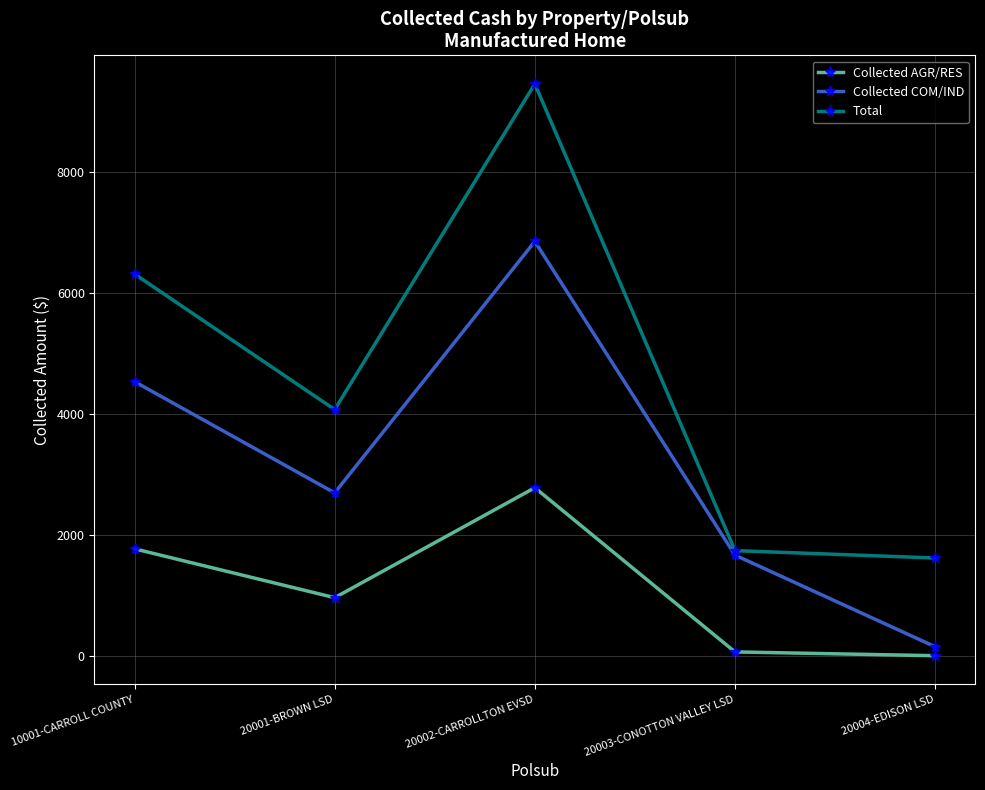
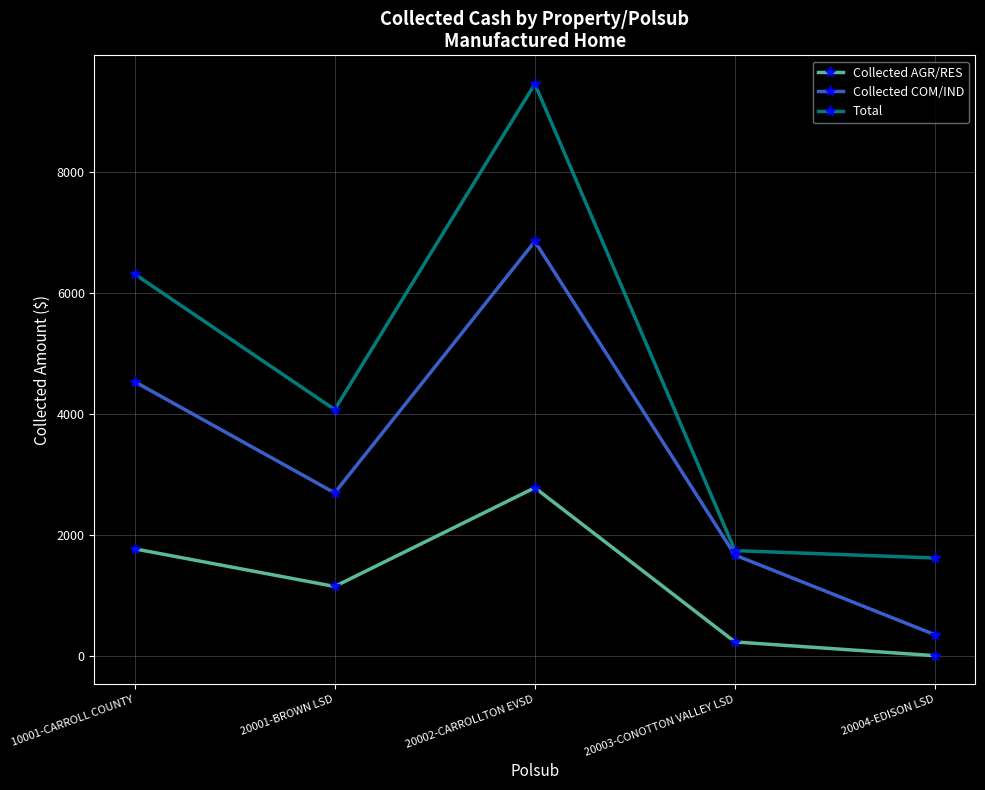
  {
    "Collected AGR/RES": {
      "10001-CARROLL COUNTY": 1800,
-     "20001-BROWN LSD": 1000,
+     "20001-BROWN LSD": 1200,
      "20002-CARROLLTON EVSD": 2800,
-     "20003-CONOTTON VALLEY LSD": 100,
+     "20003-CONOTTON VALLEY LSD": 200,
      "20004-EDISON LSD": 0
    },
    "Collected COM/IND": {
      "10001-CARROLL COUNTY": 4500,
      "20001-BROWN LSD": 2700,
      "20002-CARROLLTON EVSD": 6900,
      "20003-CONOTTON VALLEY LSD": 1700,
-     "20004-EDISON LSD": 200
+     "20004-EDISON LSD": 400
    },
    "Total": {
      "10001-CARROLL COUNTY": 6300,
      "20001-BROWN LSD": 4100,
      "20002-CARROLLTON EVSD": 9500,
      "20003-CONOTTON VALLEY LSD": 1700,
      "20004-EDISON LSD": 1600
    }
  }
